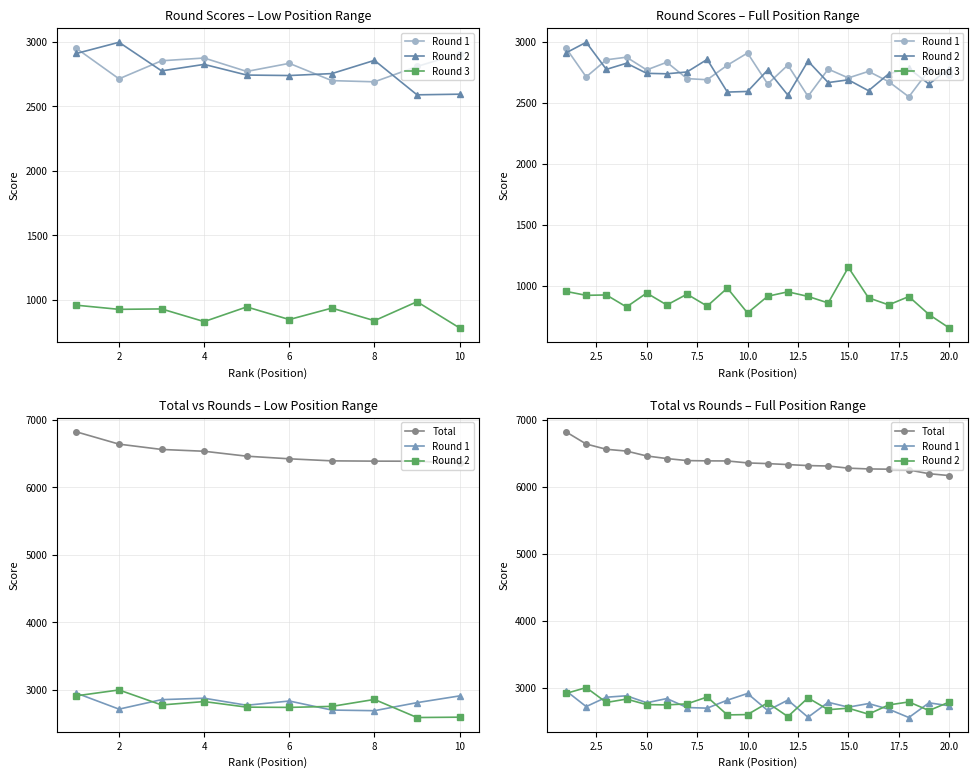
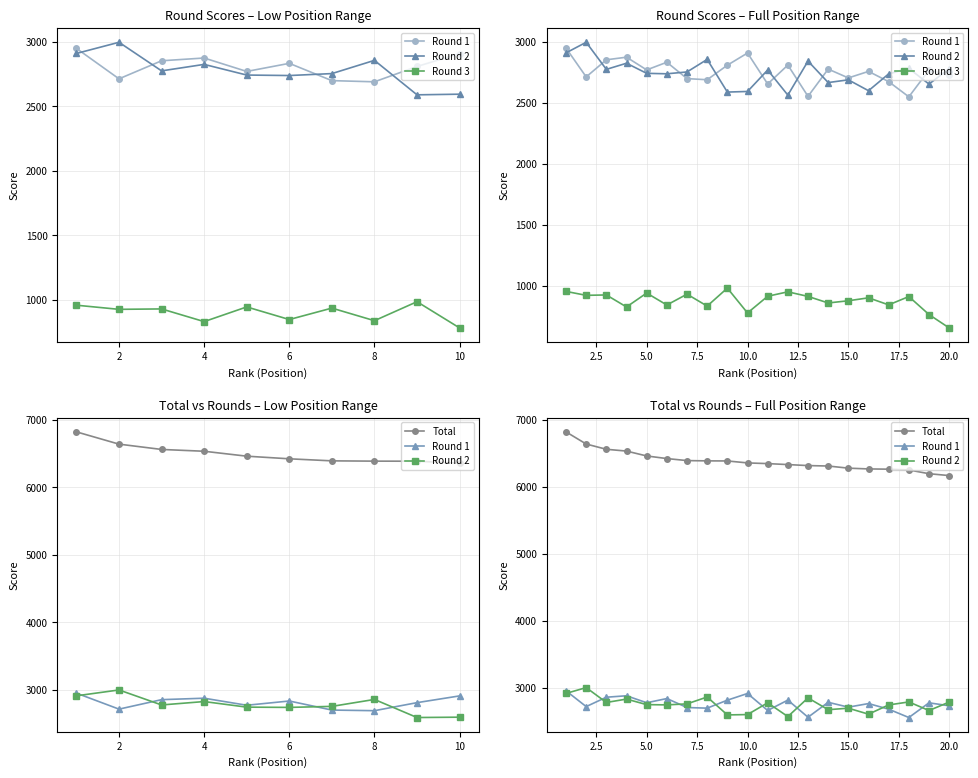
  {
    "Round Scores – Low Position Range": {
      "Round 3": {
        "2": 920,
        "4": 830,
        "6": 850,
        "8": 840,
        "10": 780
      }
    },
    "Round Scores – Full Position Range": {
      "Round 3": {
        "5.0": 940,
        "10.0": 780,
-       "15.0": 1150,
+       "15.0": 880,
        "20.0": 660
      }
    },
    "Total vs Rounds – Low Position Range": {
      "Round 2": {
        "2": 3000,
        "4": 2800,
        "6": 2700,
        "8": 2900,
        "10": 2600
      }
    },
    "Total vs Rounds – Full Position Range": {
      "Round 2": {
        "10.0": 2600,
        "20.0": 2800
      }
    }
  }
